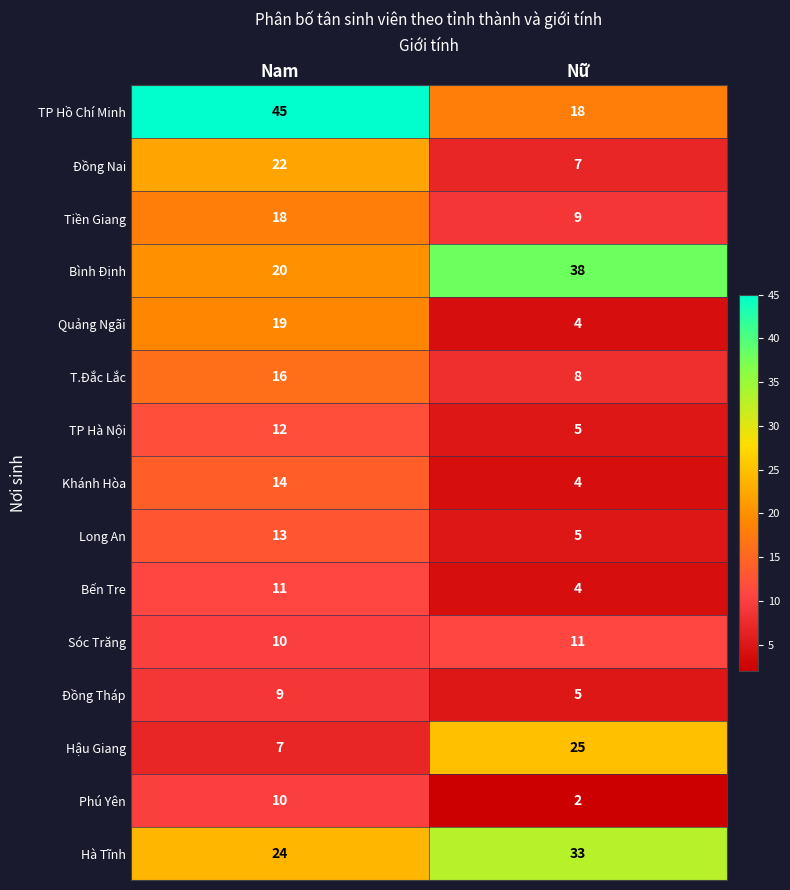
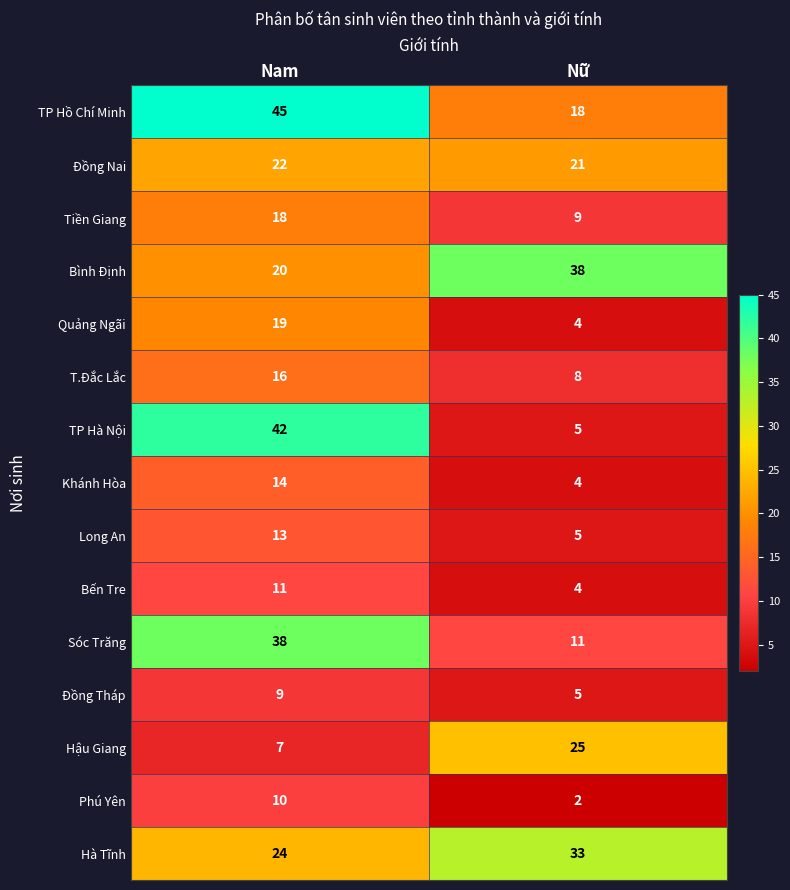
  {
    "TP Hồ Chí Minh": {
      "Nam": 45,
      "Nữ": 18
    },
    "Đồng Nai": {
      "Nam": 22,
-     "Nữ": 7
+     "Nữ": 21
    },
    "Tiền Giang": {
      "Nam": 18,
      "Nữ": 9
    },
    "Bình Định": {
      "Nam": 20,
      "Nữ": 38
    },
    "Quảng Ngãi": {
      "Nam": 19,
      "Nữ": 4
    },
    "T.Đắc Lắc": {
      "Nam": 16,
      "Nữ": 8
    },
    "TP Hà Nội": {
-     "Nam": 12,
+     "Nam": 42,
      "Nữ": 5
    },
    "Khánh Hòa": {
      "Nam": 14,
      "Nữ": 4
    },
    "Long An": {
      "Nam": 13,
      "Nữ": 5
    },
    "Bến Tre": {
      "Nam": 11,
      "Nữ": 4
    },
    "Sóc Trăng": {
-     "Nam": 10,
+     "Nam": 38,
      "Nữ": 11
    },
    "Đồng Tháp": {
      "Nam": 9,
      "Nữ": 5
    },
    "Hậu Giang": {
      "Nam": 7,
      "Nữ": 25
    },
    "Phú Yên": {
      "Nam": 10,
      "Nữ": 2
    },
    "Hà Tĩnh": {
      "Nam": 24,
      "Nữ": 33
    }
  }
